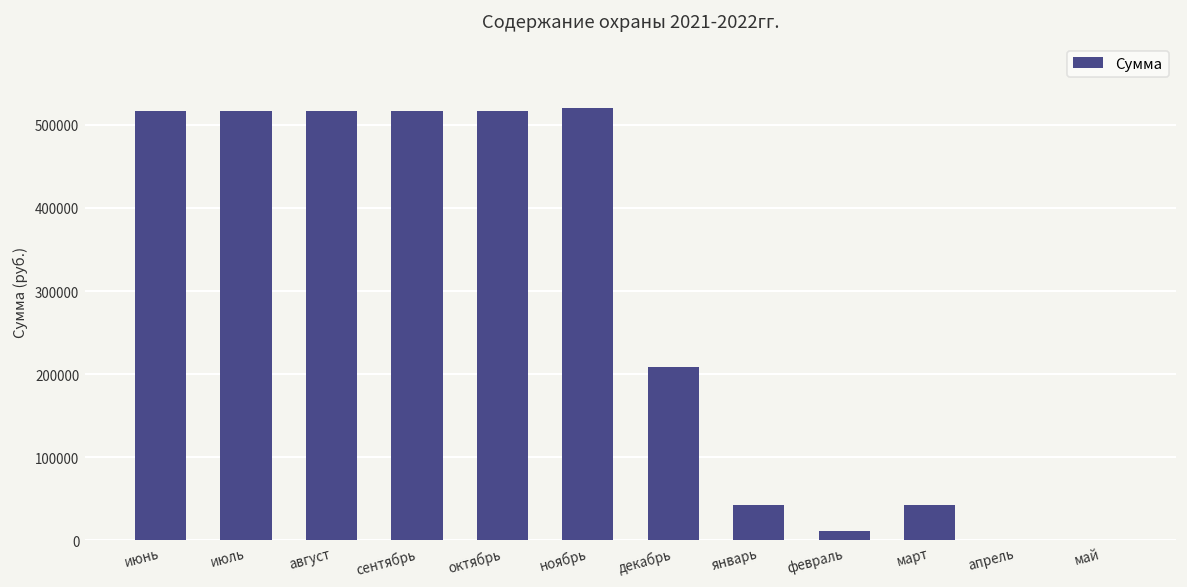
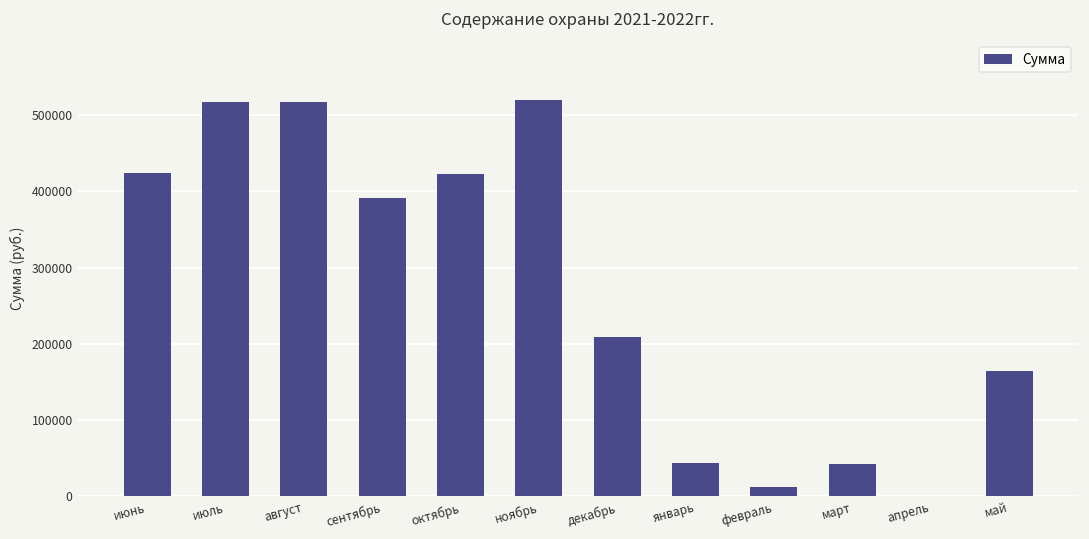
  {
-   "июнь": 520000,
+   "июнь": 420000,
    "июль": 520000,
    "август": 520000,
-   "сентябрь": 520000,
-   "октябрь": 520000,
+   "сентябрь": 390000,
+   "октябрь": 420000,
    "ноябрь": 520000,
    "декабрь": 210000,
    "январь": 40000,
    "февраль": 10000,
    "март": 40000,
    "апрель": 0,
-   "май": 0
+   "май": 160000
  }
